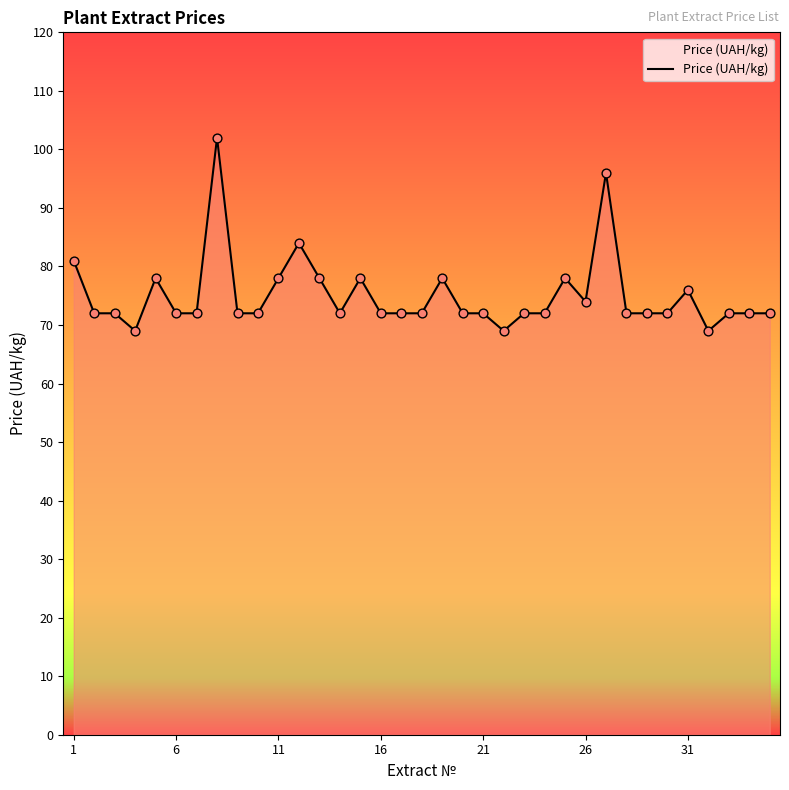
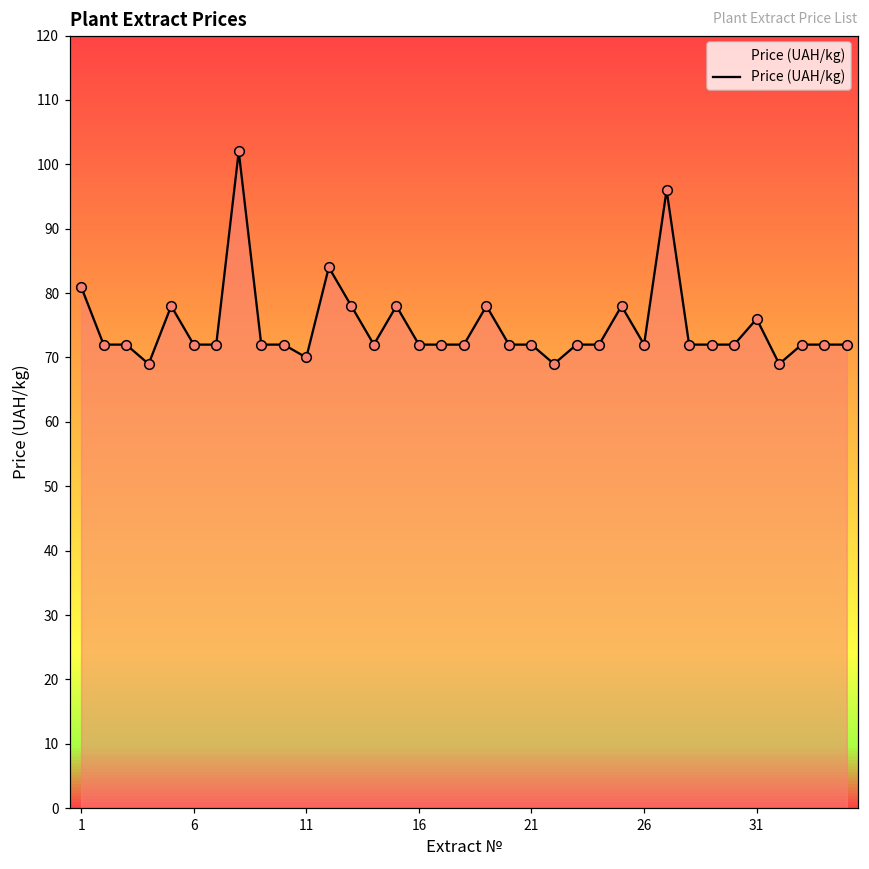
  {
    "1": 81,
    "6": 72,
-   "11": 78,
+   "11": 70,
    "16": 72,
    "21": 72,
-   "26": 74,
+   "26": 72,
    "31": 76
  }
